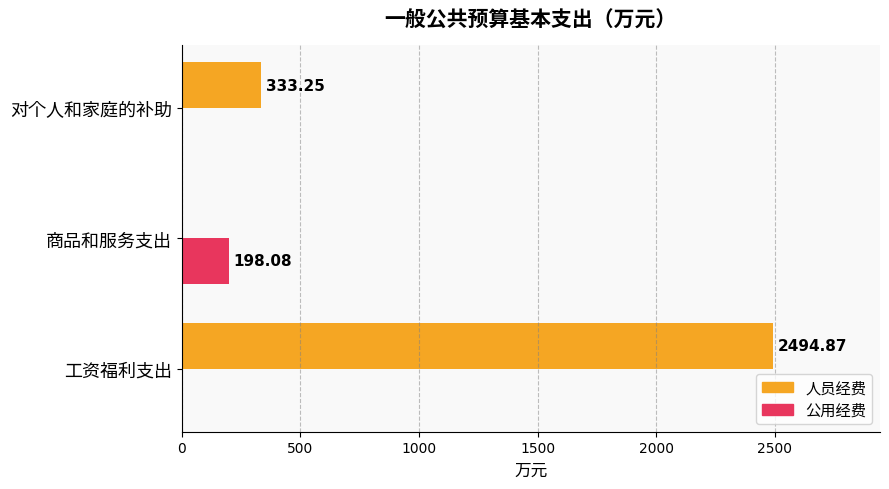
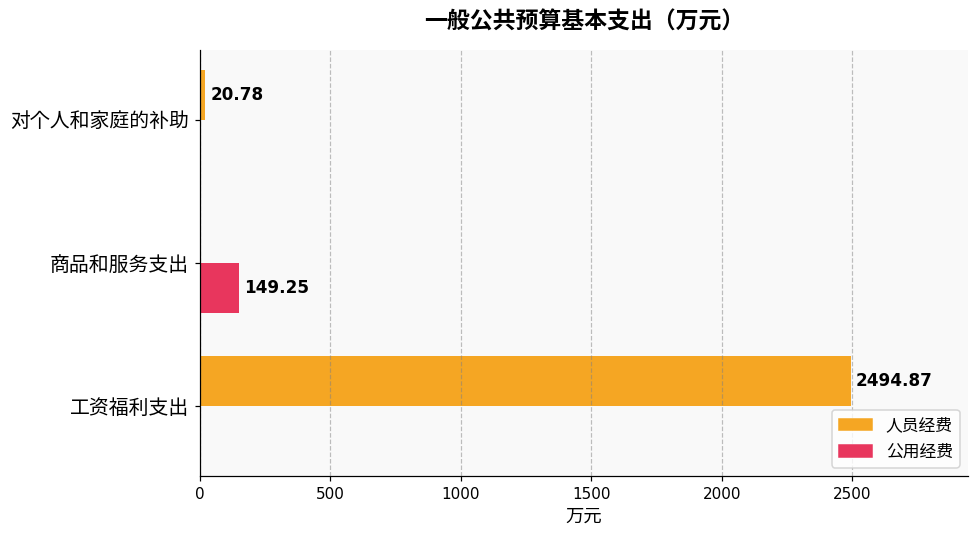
  {
    "人员经费": {
-     "对个人和家庭的补助": 333.25,
+     "对个人和家庭的补助": 20.78,
      "工资福利支出": 2494.87
    },
    "公用经费": {
-     "商品和服务支出": 198.08
+     "商品和服务支出": 149.25
    }
  }
